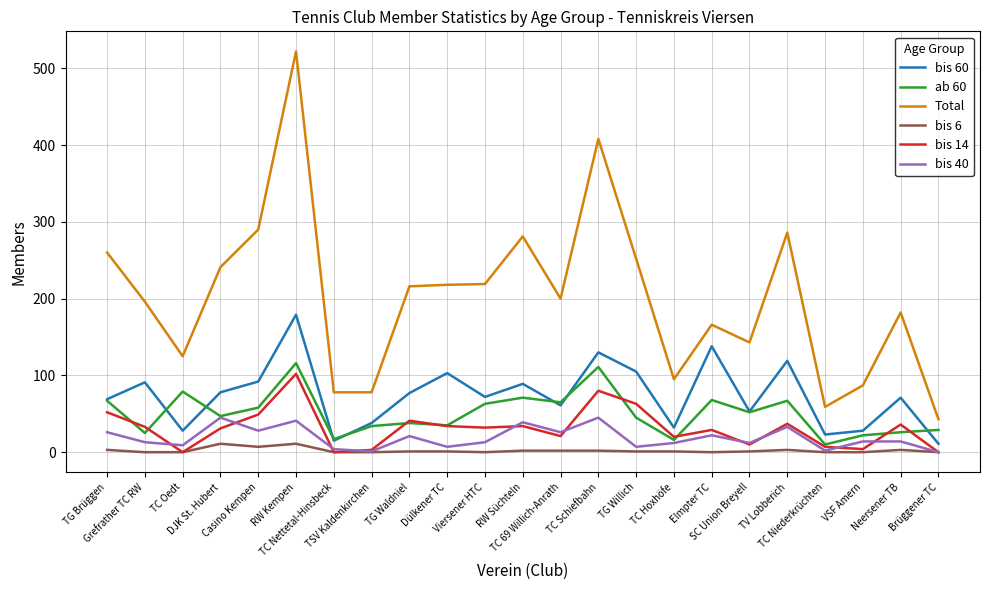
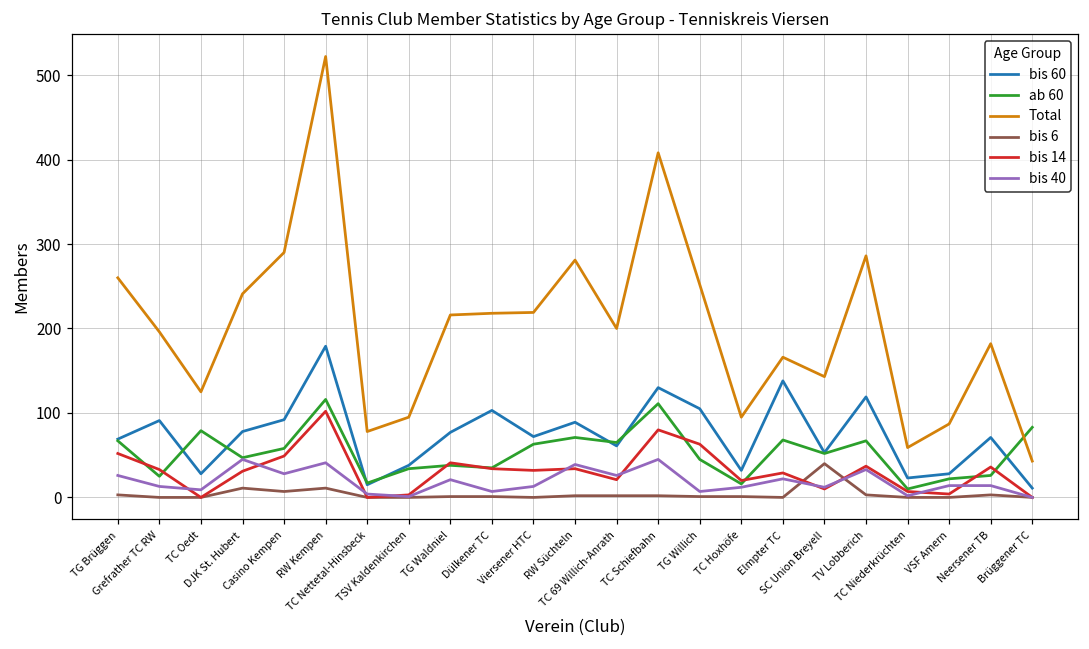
  {
    "bis 60": {
      "Grefrather TC RW": 90,
      "TC Oedt": 30,
      "DJK St. Hubert": 80,
      "Casino Kempen": 90,
      "RW Kempen": 180,
      "TSV Kaldenkirchen": 40,
      "TG Waldniel": 80,
      "Dülkener TC": 100,
      "Viersener HTC": 70,
      "RW Süchteln": 90,
      "TC 69 Willich-Anrath": 60,
      "TC Schiefbahn": 130,
      "TG Willich": 110,
      "TC Hoxhöfe": 30,
      "Elmpter TC": 140,
      "TV Lobberich": 120,
      "TC Niederkrüchten": 20,
      "VSF Amern": 30,
      "Neersener TB": 70,
      "Brüggener TC": 10
    },
    "ab 60": {
      "Grefrather TC RW": 30,
      "TC Oedt": 80,
      "Casino Kempen": 60,
      "RW Kempen": 120,
      "TSV Kaldenkirchen": 30,
      "Viersener HTC": 60,
      "RW Süchteln": 70,
      "TC 69 Willich-Anrath": 70,
      "TC Schiefbahn": 110,
      "TG Willich": 50,
      "TC Hoxhöfe": 20,
      "Elmpter TC": 70,
      "TV Lobberich": 70,
      "VSF Amern": 20,
      "Neersener TB": 30,
-     "Brüggener TC": 30
+     "Brüggener TC": 80
    },
    "Total": {
      "TG Brüggen": 260,
      "Grefrather TC RW": 200,
      "TC Oedt": 130,
      "DJK St. Hubert": 240,
      "Casino Kempen": 290,
      "RW Kempen": 520,
      "TC Nettetal-Hinsbeck": 80,
-     "TSV Kaldenkirchen": 80,
+     "TSV Kaldenkirchen": 100,
      "TG Waldniel": 220,
      "Dülkener TC": 220,
      "Viersener HTC": 220,
      "RW Süchteln": 280,
      "TC 69 Willich-Anrath": 200,
      "TC Schiefbahn": 410,
      "TG Willich": 250,
      "TC Hoxhöfe": 100,
      "Elmpter TC": 170,
      "SC Union Breyell": 140,
      "TV Lobberich": 290,
      "TC Niederkrüchten": 60,
      "VSF Amern": 90,
      "Neersener TB": 180,
      "Brüggener TC": 40
    },
    "bis 6": {
      "TG Brüggen": 0,
      "Grefrather TC RW": 0,
      "DJK St. Hubert": 10,
      "Casino Kempen": 10,
      "RW Kempen": 10,
      "TG Waldniel": 0,
      "Dülkener TC": 0,
      "Viersener HTC": 0,
      "RW Süchteln": 0,
      "TC 69 Willich-Anrath": 0,
      "TC Schiefbahn": 0,
      "TG Willich": 0,
      "TC Hoxhöfe": 0,
      "Elmpter TC": 0,
-     "SC Union Breyell": 0,
+     "SC Union Breyell": 40,
      "TV Lobberich": 0,
      "VSF Amern": 0,
      "Neersener TB": 0
    },
    "bis 14": {
      "TG Brüggen": 50,
      "Grefrather TC RW": 30,
      "DJK St. Hubert": 30,
      "Casino Kempen": 50,
      "RW Kempen": 100,
      "Viersener HTC": 30,
      "RW Süchteln": 30,
      "TC 69 Willich-Anrath": 20,
      "TC Schiefbahn": 80,
      "TG Willich": 60,
      "TC Hoxhöfe": 20,
      "Elmpter TC": 30,
      "TV Lobberich": 40,
      "VSF Amern": 0,
      "Neersener TB": 40
    },
    "bis 40": {
      "TG Brüggen": 30,
      "Grefrather TC RW": 10,
      "TC Oedt": 10,
      "Casino Kempen": 30,
      "RW Kempen": 40,
      "TC Nettetal-Hinsbeck": 0,
      "TG Waldniel": 20,
      "Dülkener TC": 10,
      "Viersener HTC": 10,
      "RW Süchteln": 40,
      "TC 69 Willich-Anrath": 30,
      "TC Schiefbahn": 50,
      "TG Willich": 10,
      "TC Hoxhöfe": 10,
      "Elmpter TC": 20,
      "TV Lobberich": 30,
      "VSF Amern": 10,
      "Neersener TB": 10
    }
  }
